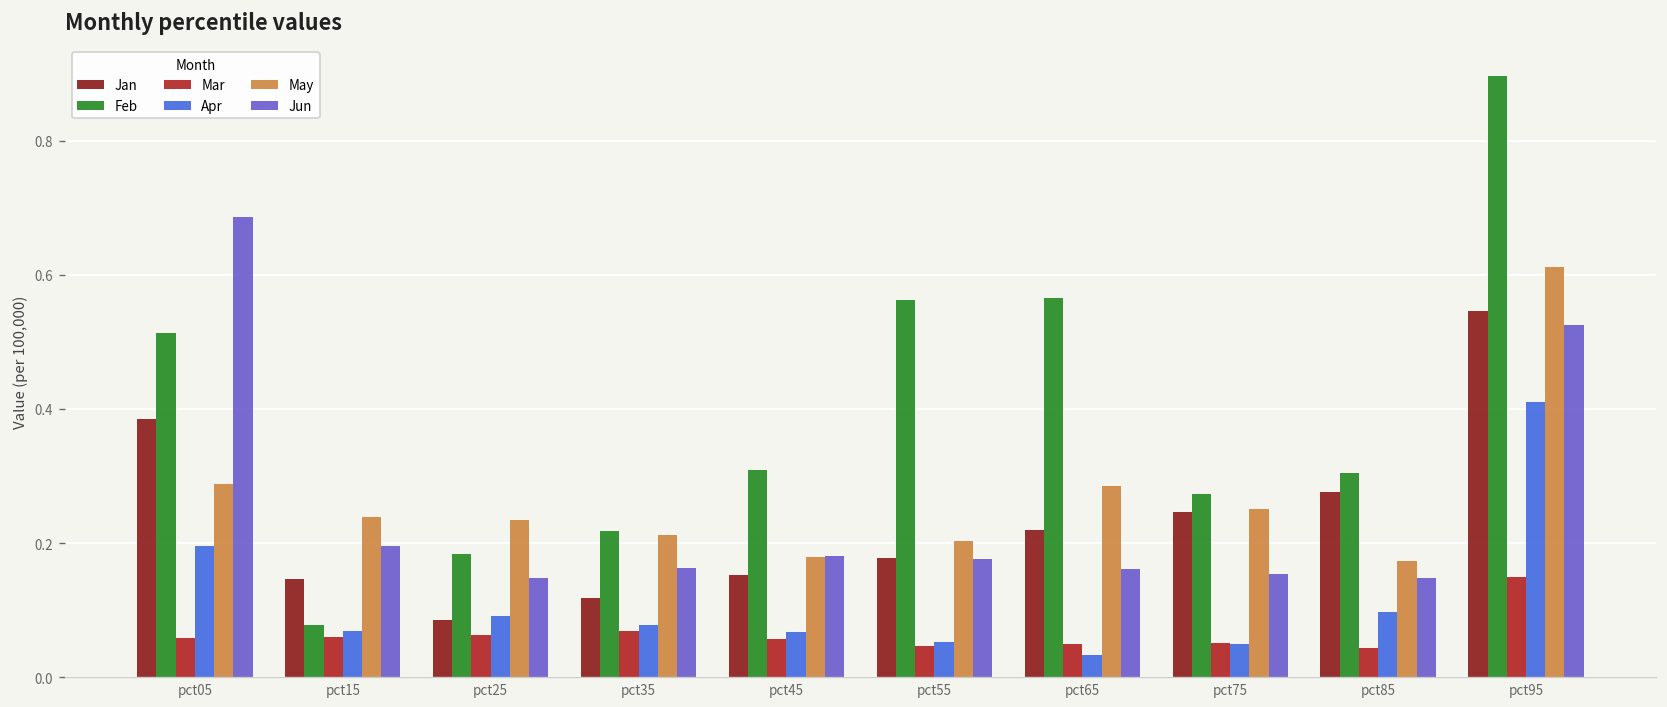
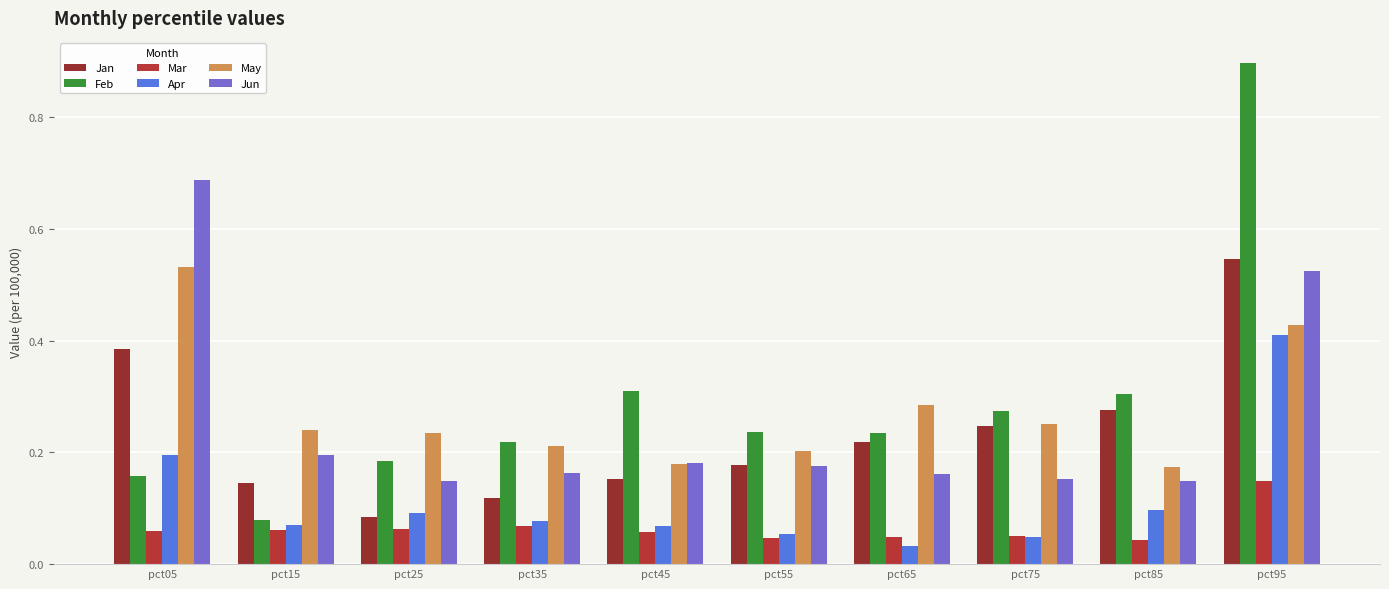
  {
    "Feb": {
-     "pct05": 0.51,
+     "pct05": 0.16,
      "pct15": 0.08,
      "pct25": 0.18,
      "pct35": 0.22,
      "pct45": 0.31,
-     "pct55": 0.56,
-     "pct65": 0.57,
+     "pct55": 0.24,
+     "pct65": 0.24,
      "pct75": 0.27,
      "pct85": 0.30,
      "pct95": 0.90
    },
    "May": {
-     "pct05": 0.29,
+     "pct05": 0.53,
      "pct15": 0.24,
      "pct25": 0.23,
      "pct35": 0.21,
      "pct45": 0.18,
      "pct55": 0.20,
      "pct65": 0.29,
      "pct75": 0.25,
      "pct85": 0.17,
-     "pct95": 0.61
+     "pct95": 0.43
    }
  }
